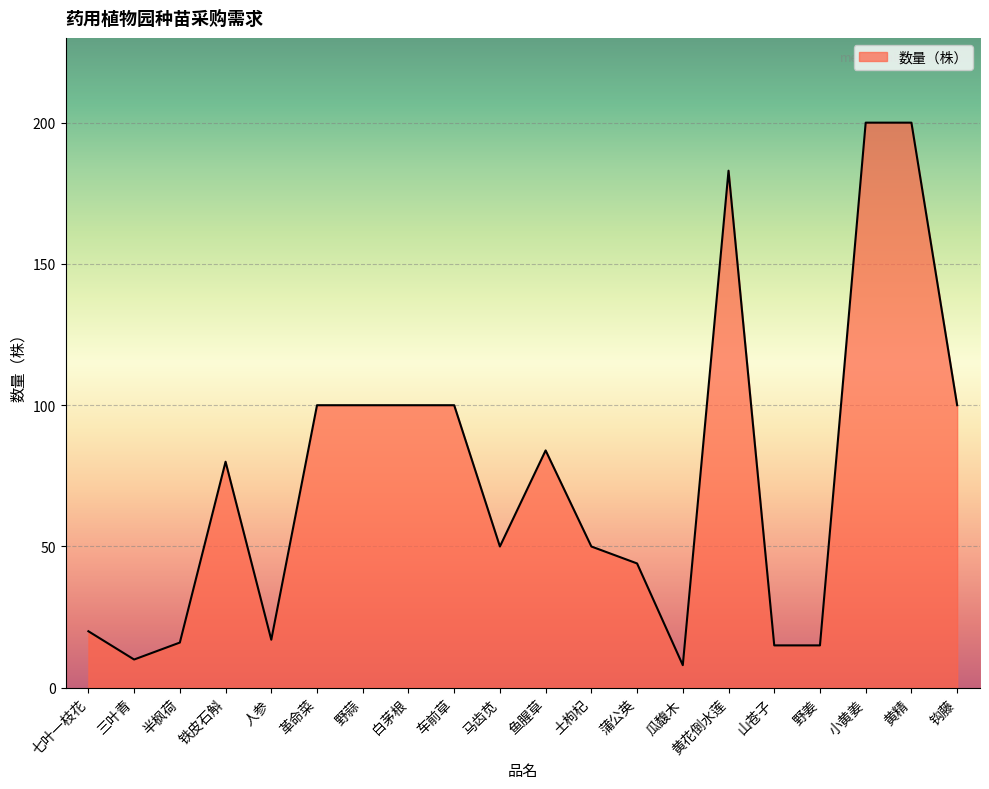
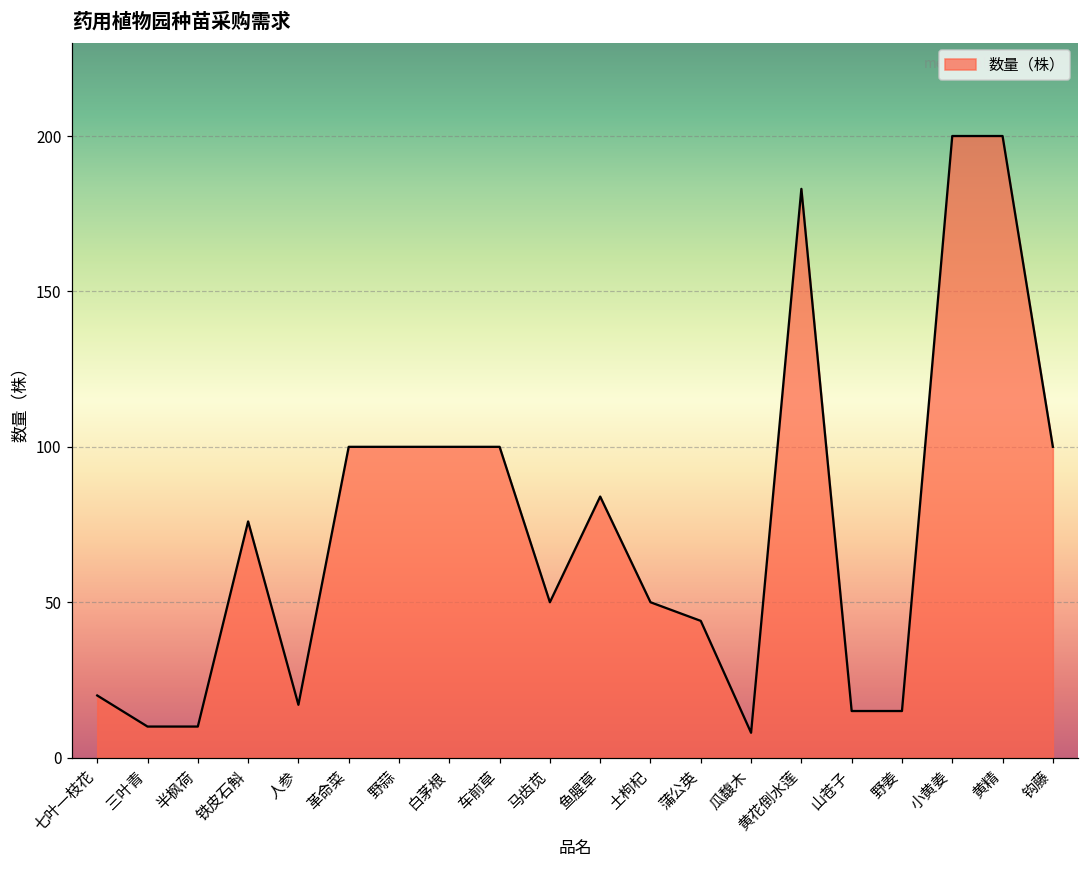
  {
    "七叶一枝花": 20,
    "三叶青": 10,
-   "半枫荷": 16,
-   "铁皮石斛": 80,
+   "半枫荷": 10,
+   "铁皮石斛": 76,
    "人参": 17,
    "革命菜": 100,
    "野蒜": 100,
    "白茅根": 100,
    "车前草": 100,
    "马齿苋": 50,
    "鱼腥草": 84,
    "土枸杞": 50,
    "蒲公英": 44,
    "瓜馥木": 8,
    "黄花倒水莲": 183,
    "山苍子": 15,
    "野姜": 15,
    "小黄姜": 200,
    "黄精": 200,
    "钩藤": 100
  }
